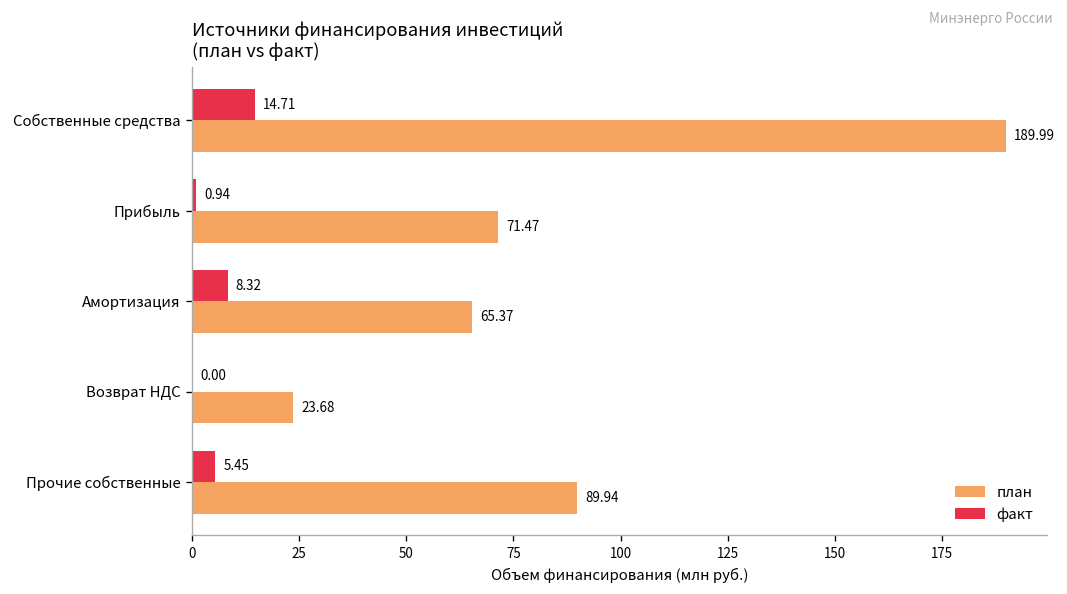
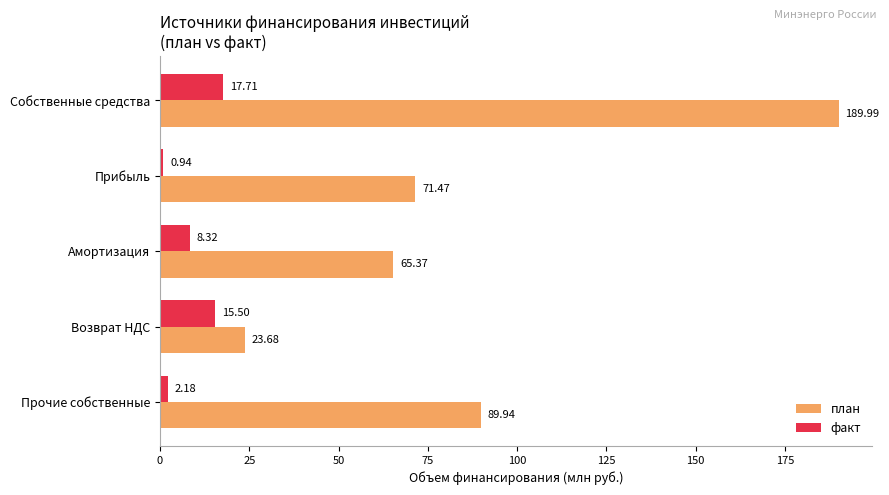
  {
    "план": {
      "Собственные средства": 189.99,
      "Прибыль": 71.47,
      "Амортизация": 65.37,
      "Возврат НДС": 23.68,
      "Прочие собственные": 89.94
    },
    "факт": {
-     "Собственные средства": 14.71,
+     "Собственные средства": 17.71,
      "Прибыль": 0.94,
      "Амортизация": 8.32,
-     "Возврат НДС": 0.00,
-     "Прочие собственные": 5.45
+     "Возврат НДС": 15.50,
+     "Прочие собственные": 2.18
    }
  }
